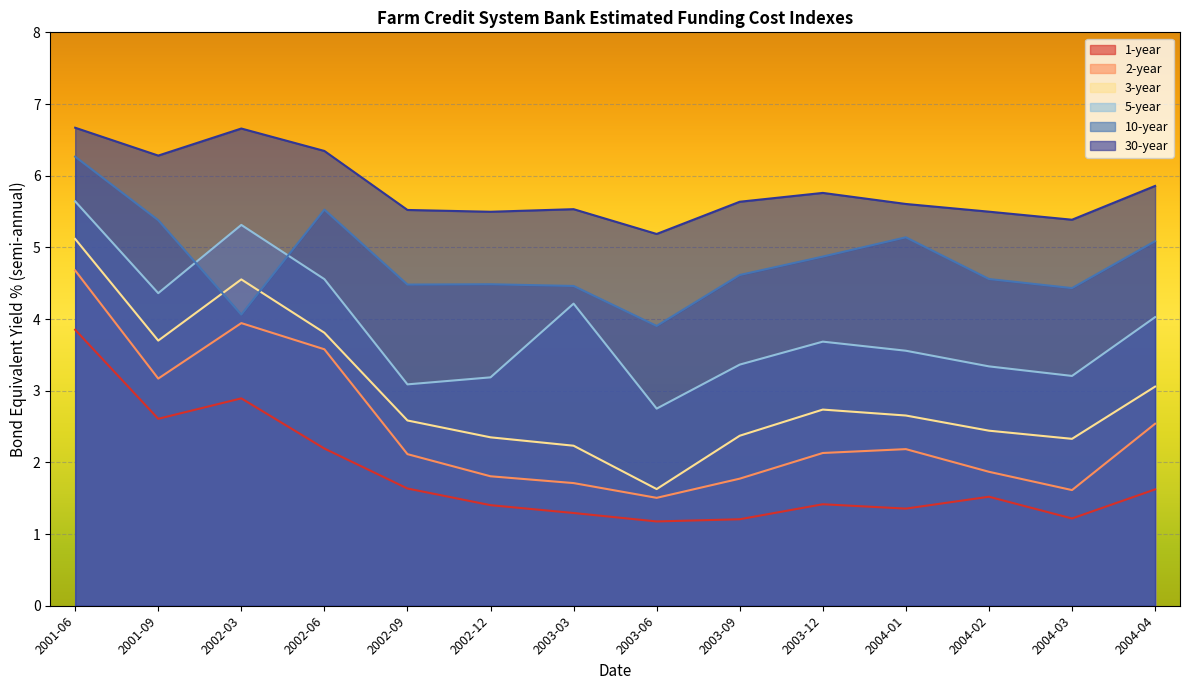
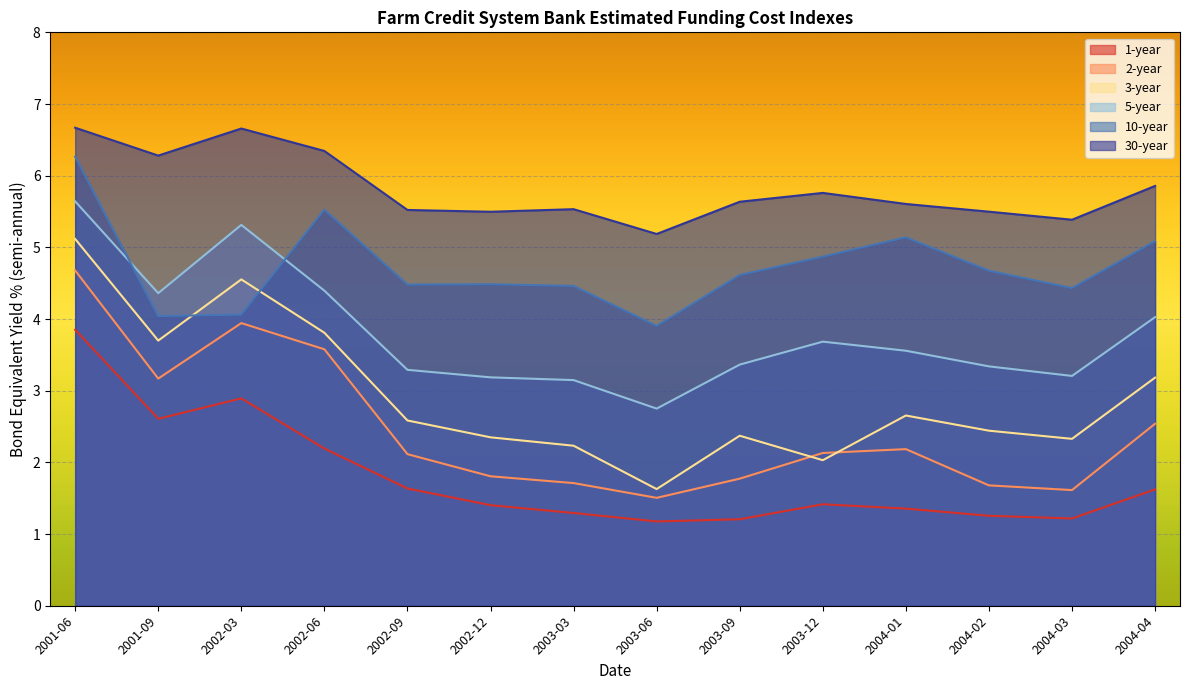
  {
    "1-year": {
      "2001-06": 3.9,
      "2001-09": 2.6,
      "2002-03": 2.9,
      "2002-06": 2.2,
      "2002-09": 1.6,
      "2002-12": 1.4,
      "2003-03": 1.3,
      "2003-06": 1.2,
      "2003-09": 1.2,
      "2003-12": 1.4,
      "2004-01": 1.4,
-     "2004-02": 1.5,
+     "2004-02": 1.3,
      "2004-03": 1.2,
      "2004-04": 1.6
    },
    "2-year": {
      "2001-06": 4.7,
      "2001-09": 3.2,
      "2002-03": 3.9,
      "2002-06": 3.6,
      "2002-09": 2.1,
      "2002-12": 1.8,
      "2003-03": 1.7,
      "2003-06": 1.5,
      "2003-09": 1.8,
      "2003-12": 2.1,
      "2004-01": 2.2,
-     "2004-02": 1.9,
+     "2004-02": 1.7,
      "2004-03": 1.6,
      "2004-04": 2.5
    },
    "3-year": {
      "2001-06": 5.1,
      "2001-09": 3.7,
      "2002-03": 4.6,
      "2002-06": 3.8,
      "2002-09": 2.6,
      "2002-12": 2.3,
      "2003-03": 2.2,
      "2003-06": 1.6,
      "2003-09": 2.4,
-     "2003-12": 2.7,
+     "2003-12": 2.0,
      "2004-01": 2.7,
      "2004-02": 2.4,
      "2004-03": 2.3,
-     "2004-04": 3.1
+     "2004-04": 3.2
    },
    "5-year": {
      "2001-06": 5.6,
      "2001-09": 4.4,
      "2002-03": 5.3,
-     "2002-06": 4.6,
-     "2002-09": 3.1,
+     "2002-06": 4.4,
+     "2002-09": 3.3,
      "2002-12": 3.2,
-     "2003-03": 4.2,
+     "2003-03": 3.1,
      "2003-06": 2.8,
      "2003-09": 3.4,
      "2003-12": 3.7,
      "2004-01": 3.6,
      "2004-02": 3.3,
      "2004-03": 3.2,
      "2004-04": 4.0
    },
    "10-year": {
      "2001-06": 6.3,
-     "2001-09": 5.4,
+     "2001-09": 4.0,
      "2002-03": 4.1,
      "2002-06": 5.5,
      "2002-09": 4.5,
      "2002-12": 4.5,
      "2003-03": 4.5,
      "2003-06": 3.9,
      "2003-09": 4.6,
      "2003-12": 4.9,
      "2004-01": 5.1,
-     "2004-02": 4.6,
+     "2004-02": 4.7,
      "2004-03": 4.4,
      "2004-04": 5.1
    },
    "30-year": {
      "2001-06": 6.7,
      "2001-09": 6.3,
      "2002-03": 6.7,
      "2002-06": 6.3,
      "2002-09": 5.5,
      "2002-12": 5.5,
      "2003-03": 5.5,
      "2003-06": 5.2,
      "2003-09": 5.6,
      "2003-12": 5.8,
      "2004-01": 5.6,
      "2004-02": 5.5,
      "2004-03": 5.4,
      "2004-04": 5.9
    }
  }
